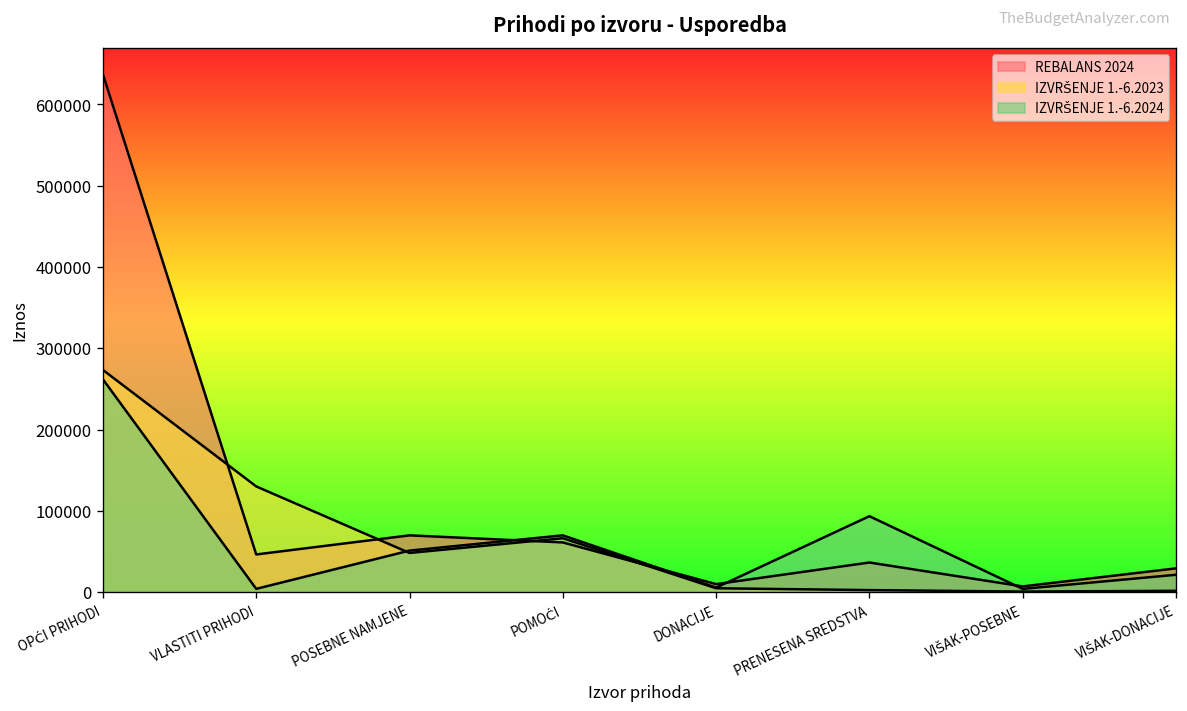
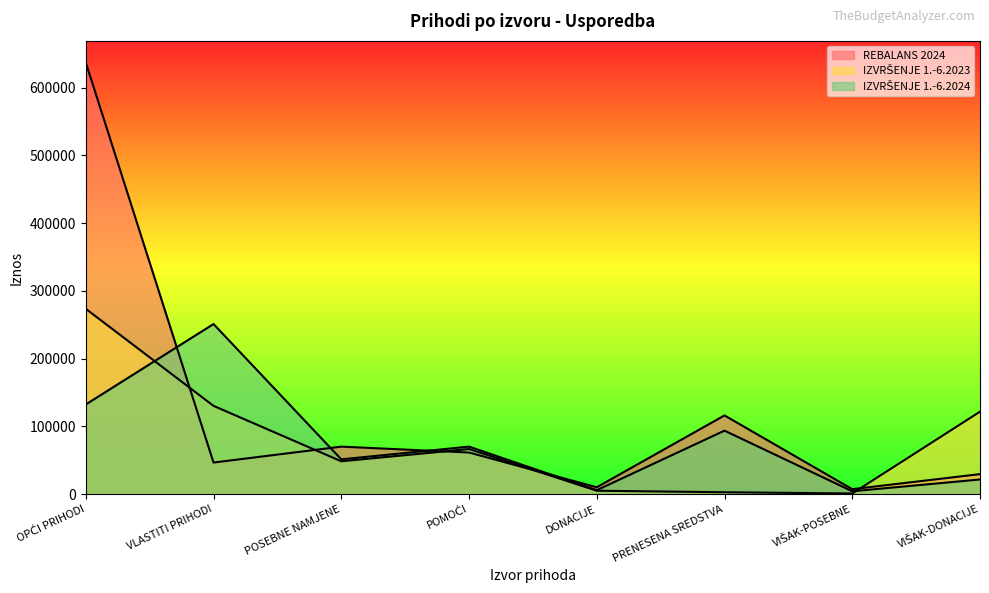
  {
    "REBALANS 2024": {
      "OPĆI PRIHODI": 640000,
      "VLASTITI PRIHODI": 50000,
      "POSEBNE NAMJENE": 70000,
      "POMOĆI": 60000,
      "DONACIJE": 10000,
-     "PRENESENA SREDSTVA": 40000,
+     "PRENESENA SREDSTVA": 120000,
      "VIŠAK-DONACIJE": 30000
    },
    "IZVRŠENJE 1.-6.2023": {
      "OPĆI PRIHODI": 270000,
      "VLASTITI PRIHODI": 130000,
      "PRENESENA SREDSTVA": 0,
-     "VIŠAK-DONACIJE": 0
+     "VIŠAK-DONACIJE": 120000
    },
    "IZVRŠENJE 1.-6.2024": {
-     "OPĆI PRIHODI": 260000,
-     "VLASTITI PRIHODI": 0,
+     "OPĆI PRIHODI": 130000,
+     "VLASTITI PRIHODI": 250000,
      "PRENESENA SREDSTVA": 90000,
      "VIŠAK-DONACIJE": 20000
    }
  }
